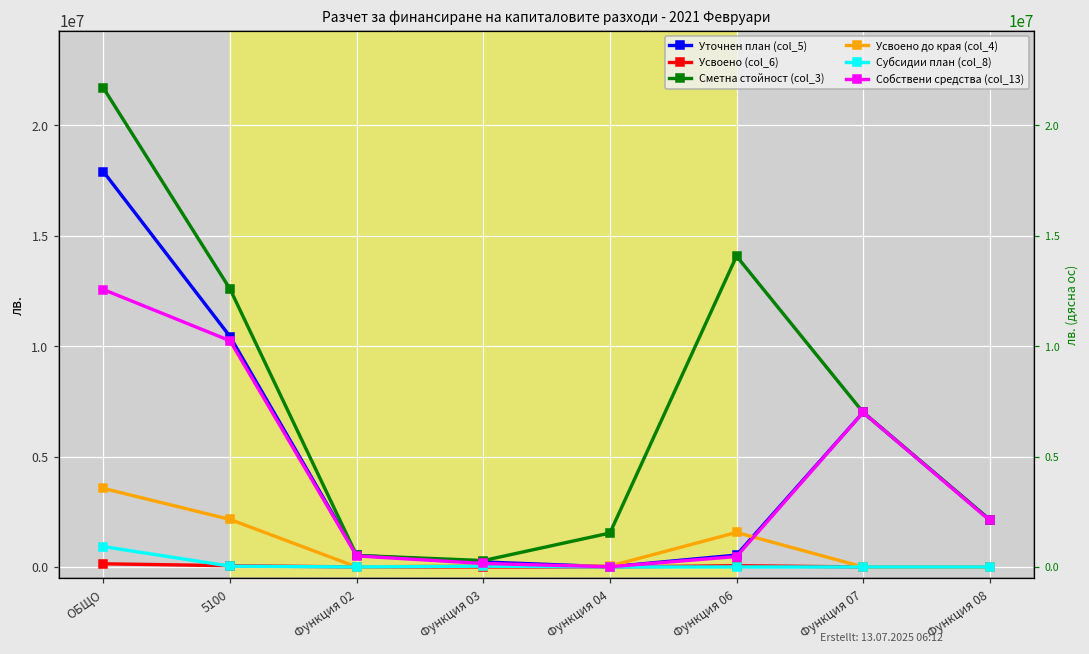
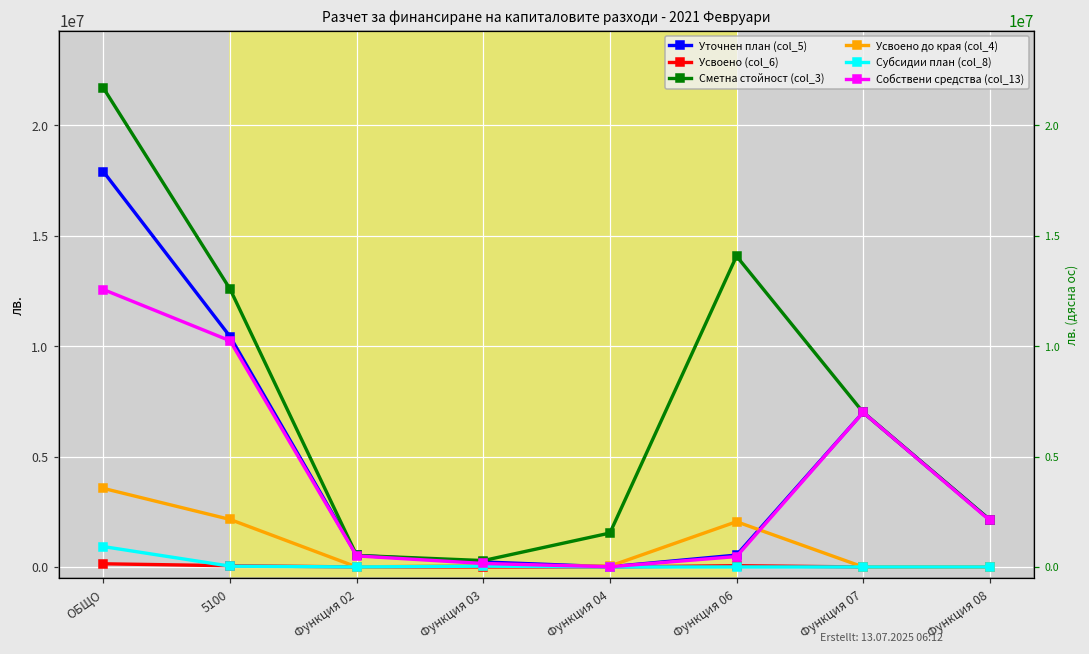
  {
    "Уточнен план (col_5)": {
      "ОБЩО": 17900000,
      "5100": 10400000
    },
    "Усвоено (col_6)": {
      "ОБЩО": 100000
    },
    "Сметна стойност (col_3)": {
      "ОБЩО": 21700000,
      "5100": 12600000,
      "Функция 04": 1500000,
      "Функция 06": 14100000
    },
    "Усвоено до края (col_4)": {
      "ОБЩО": 3600000,
      "5100": 2200000,
-     "Функция 06": 1600000
+     "Функция 06": 2000000
    },
    "Субсидии план (col_8)": {
      "ОБЩО": 900000
    },
    "Собствени средства (col_13)": {
      "ОБЩО": 12600000,
      "5100": 10200000
    }
  }
